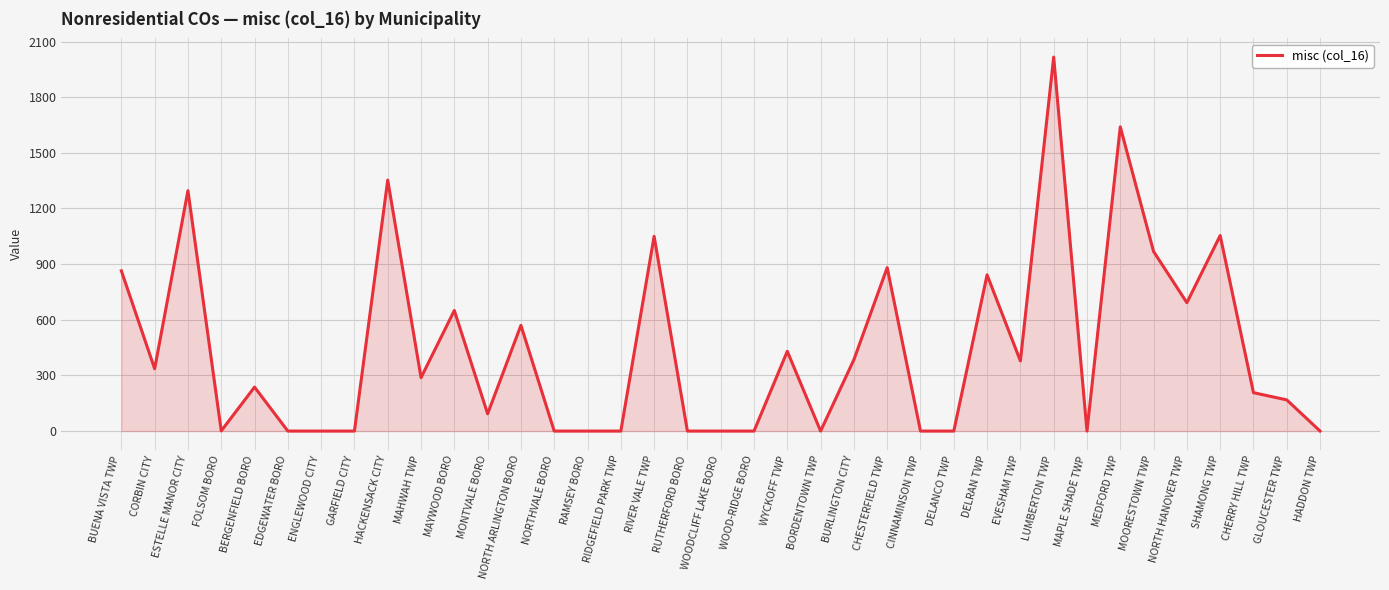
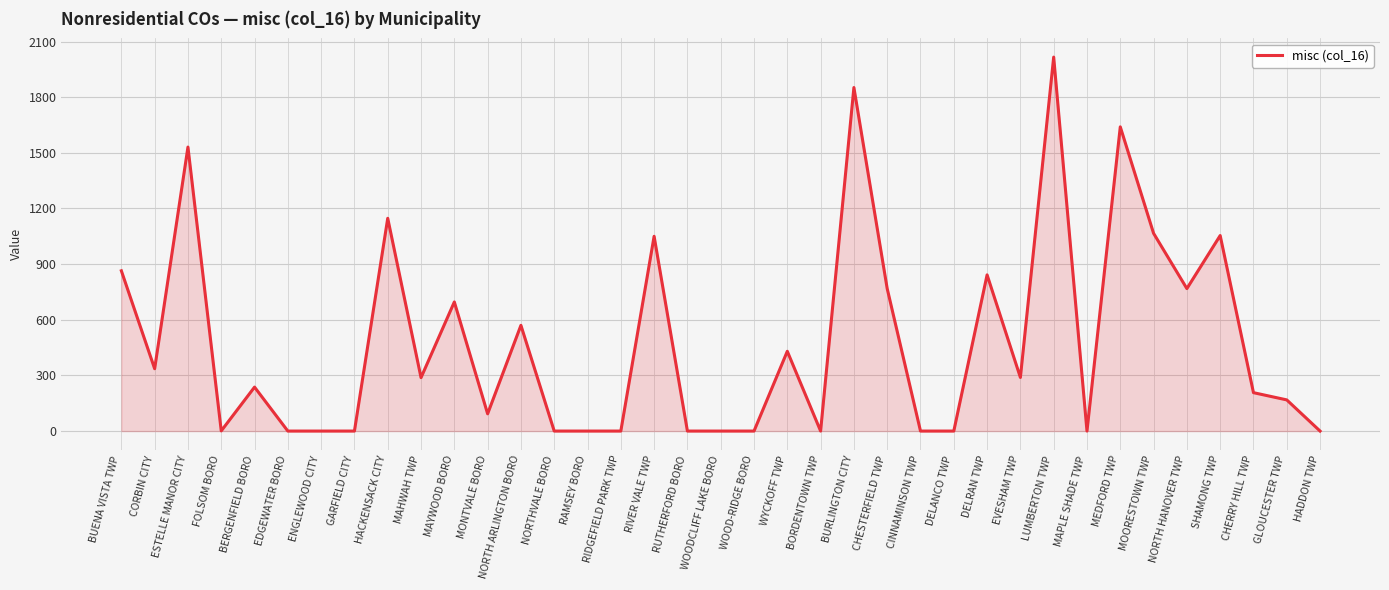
  {
    "BUENA VISTA TWP": 860,
    "CORBIN CITY": 340,
-   "ESTELLE MANOR CITY": 1300,
+   "ESTELLE MANOR CITY": 1530,
    "FOLSOM BORO": 0,
    "BERGENFIELD BORO": 240,
    "EDGEWATER BORO": 0,
    "ENGLEWOOD CITY": 0,
    "GARFIELD CITY": 0,
-   "HACKENSACK CITY": 1350,
+   "HACKENSACK CITY": 1150,
    "MAHWAH TWP": 290,
-   "MAYWOOD BORO": 650,
+   "MAYWOOD BORO": 700,
    "MONTVALE BORO": 90,
    "NORTH ARLINGTON BORO": 570,
    "NORTHVALE BORO": 0,
    "RAMSEY BORO": 0,
    "RIDGEFIELD PARK TWP": 0,
    "RIVER VALE TWP": 1050,
    "RUTHERFORD BORO": 0,
    "WOODCLIFF LAKE BORO": 0,
    "WOOD-RIDGE BORO": 0,
    "WYCKOFF TWP": 430,
    "BORDENTOWN TWP": 0,
-   "BURLINGTON CITY": 390,
-   "CHESTERFIELD TWP": 880,
+   "BURLINGTON CITY": 1850,
+   "CHESTERFIELD TWP": 770,
    "CINNAMINSON TWP": 0,
    "DELANCO TWP": 0,
    "DELRAN TWP": 840,
-   "EVESHAM TWP": 380,
+   "EVESHAM TWP": 290,
    "LUMBERTON TWP": 2020,
    "MAPLE SHADE TWP": 0,
    "MEDFORD TWP": 1640,
-   "MOORESTOWN TWP": 970,
-   "NORTH HANOVER TWP": 690,
+   "MOORESTOWN TWP": 1070,
+   "NORTH HANOVER TWP": 770,
    "SHAMONG TWP": 1050,
    "CHERRY HILL TWP": 210,
    "GLOUCESTER TWP": 170,
    "HADDON TWP": 0
  }
